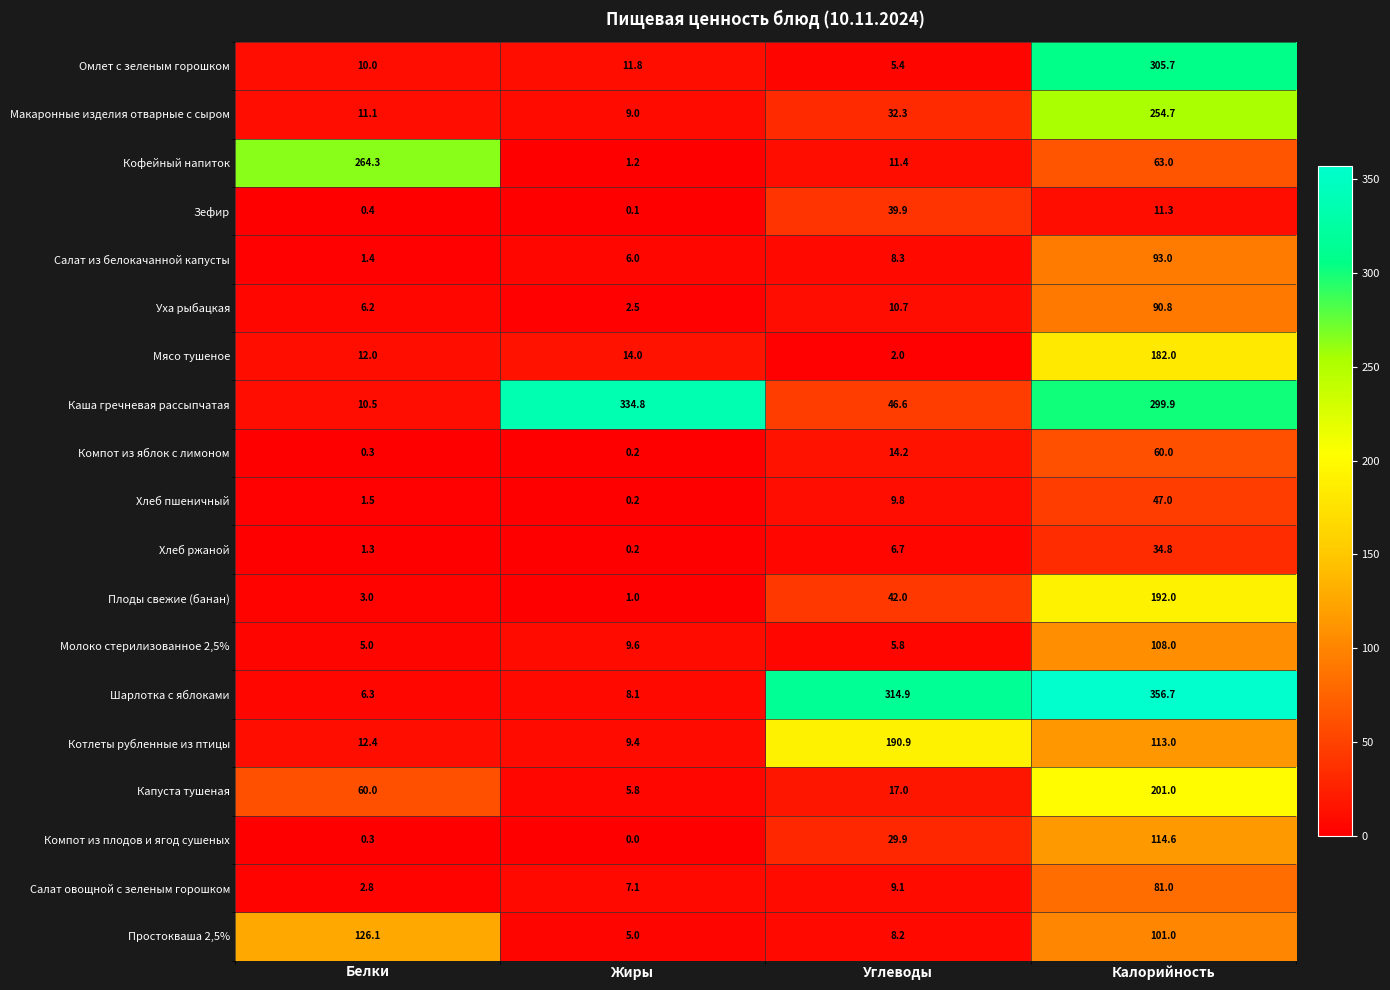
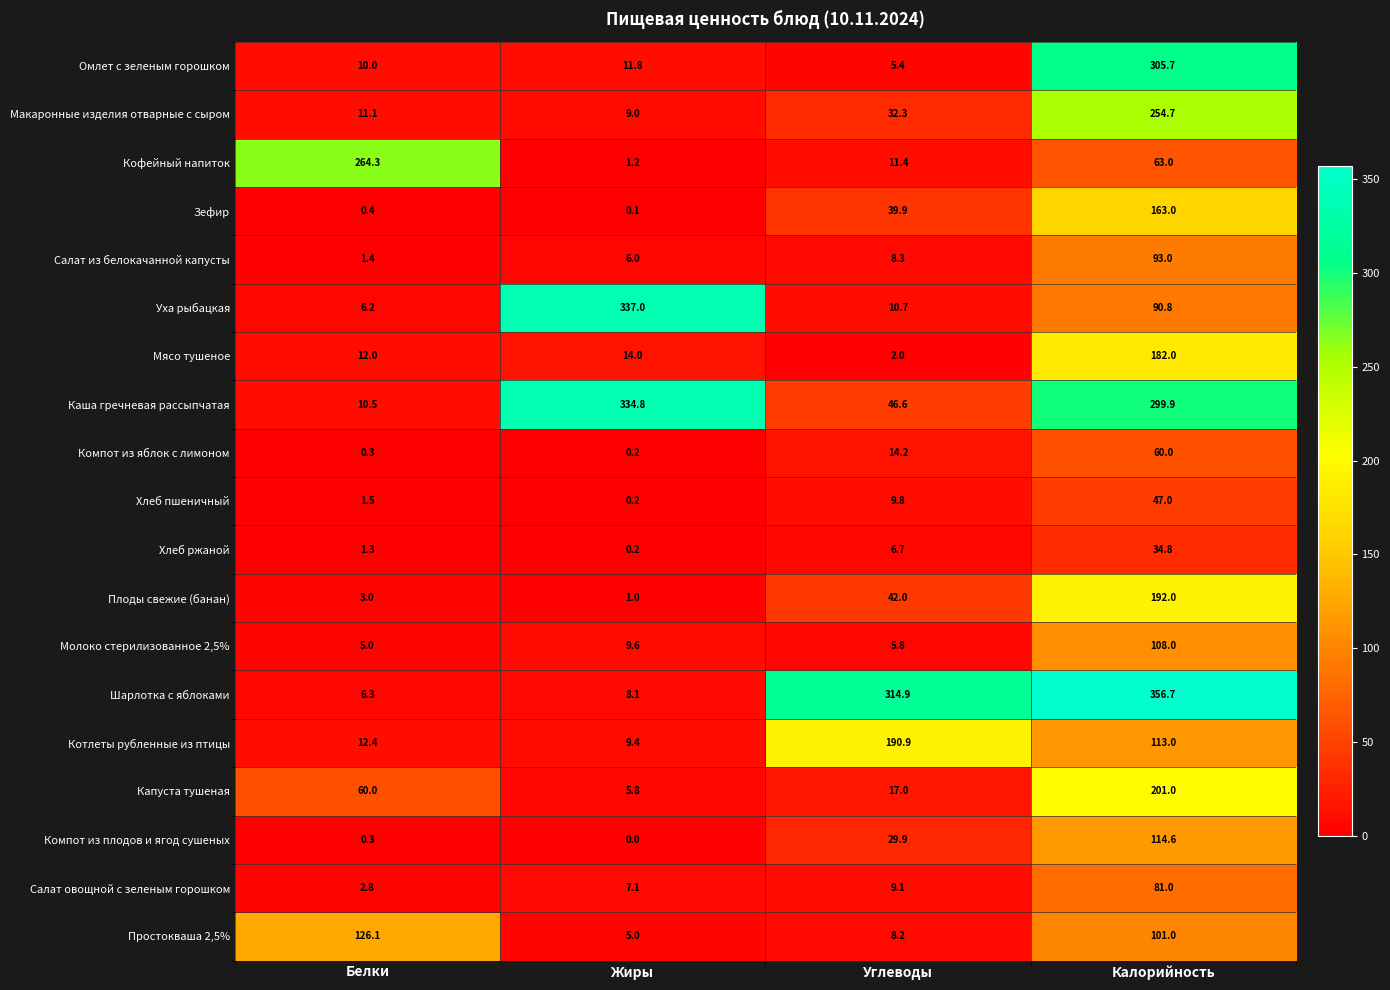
  {
    "Омлет с зеленым горошком": {
      "Белки": 10.0,
      "Жиры": 11.8,
      "Углеводы": 5.4,
      "Калорийность": 305.7
    },
    "Макаронные изделия отварные с сыром": {
      "Белки": 11.1,
      "Жиры": 9.0,
      "Углеводы": 32.3,
      "Калорийность": 254.7
    },
    "Кофейный напиток": {
      "Белки": 264.3,
      "Жиры": 1.2,
      "Углеводы": 11.4,
      "Калорийность": 63.0
    },
    "Зефир": {
      "Белки": 0.4,
      "Жиры": 0.1,
      "Углеводы": 39.9,
-     "Калорийность": 11.3
+     "Калорийность": 163.0
    },
    "Салат из белокачанной капусты": {
      "Белки": 1.4,
      "Жиры": 6.0,
      "Углеводы": 8.3,
      "Калорийность": 93.0
    },
    "Уха рыбацкая": {
      "Белки": 6.2,
-     "Жиры": 2.5,
+     "Жиры": 337.0,
      "Углеводы": 10.7,
      "Калорийность": 90.8
    },
    "Мясо тушеное": {
      "Белки": 12.0,
      "Жиры": 14.0,
      "Углеводы": 2.0,
      "Калорийность": 182.0
    },
    "Каша гречневая рассыпчатая": {
      "Белки": 10.5,
      "Жиры": 334.8,
      "Углеводы": 46.6,
      "Калорийность": 299.9
    },
    "Компот из яблок с лимоном": {
      "Белки": 0.3,
      "Жиры": 0.2,
      "Углеводы": 14.2,
      "Калорийность": 60.0
    },
    "Хлеб пшеничный": {
      "Белки": 1.5,
      "Жиры": 0.2,
      "Углеводы": 9.8,
      "Калорийность": 47.0
    },
    "Хлеб ржаной": {
      "Белки": 1.3,
      "Жиры": 0.2,
      "Углеводы": 6.7,
      "Калорийность": 34.8
    },
    "Плоды свежие (банан)": {
      "Белки": 3.0,
      "Жиры": 1.0,
      "Углеводы": 42.0,
      "Калорийность": 192.0
    },
    "Молоко стерилизованное 2,5%": {
      "Белки": 5.0,
      "Жиры": 9.6,
      "Углеводы": 5.8,
      "Калорийность": 108.0
    },
    "Шарлотка с яблоками": {
      "Белки": 6.3,
      "Жиры": 8.1,
      "Углеводы": 314.9,
      "Калорийность": 356.7
    },
    "Котлеты рубленные из птицы": {
      "Белки": 12.4,
      "Жиры": 9.4,
      "Углеводы": 190.9,
      "Калорийность": 113.0
    },
    "Капуста тушеная": {
      "Белки": 60.0,
      "Жиры": 5.8,
      "Углеводы": 17.0,
      "Калорийность": 201.0
    },
    "Компот из плодов и ягод сушеных": {
      "Белки": 0.3,
      "Жиры": 0.0,
      "Углеводы": 29.9,
      "Калорийность": 114.6
    },
    "Салат овощной с зеленым горошком": {
      "Белки": 2.8,
      "Жиры": 7.1,
      "Углеводы": 9.1,
      "Калорийность": 81.0
    },
    "Простокваша 2,5%": {
      "Белки": 126.1,
      "Жиры": 5.0,
      "Углеводы": 8.2,
      "Калорийность": 101.0
    }
  }
